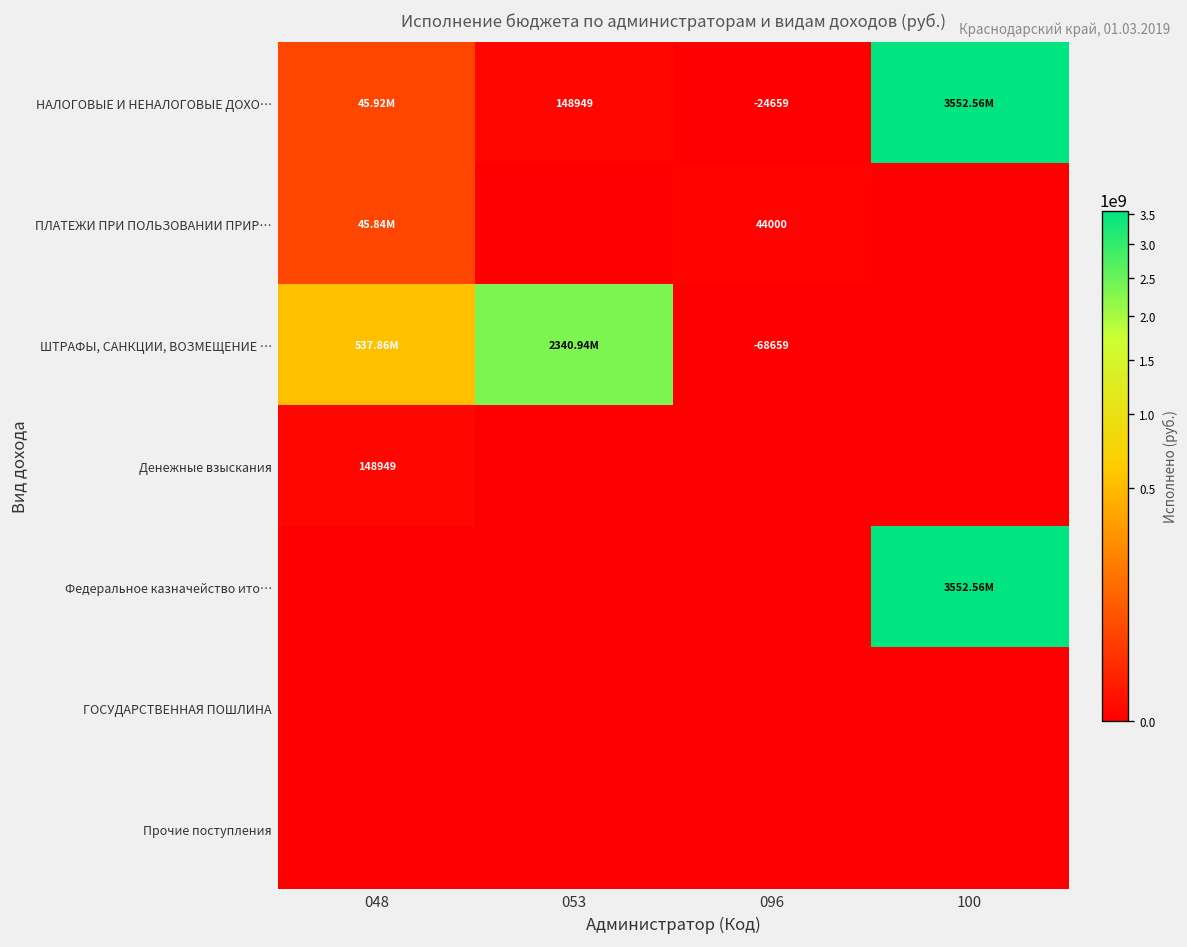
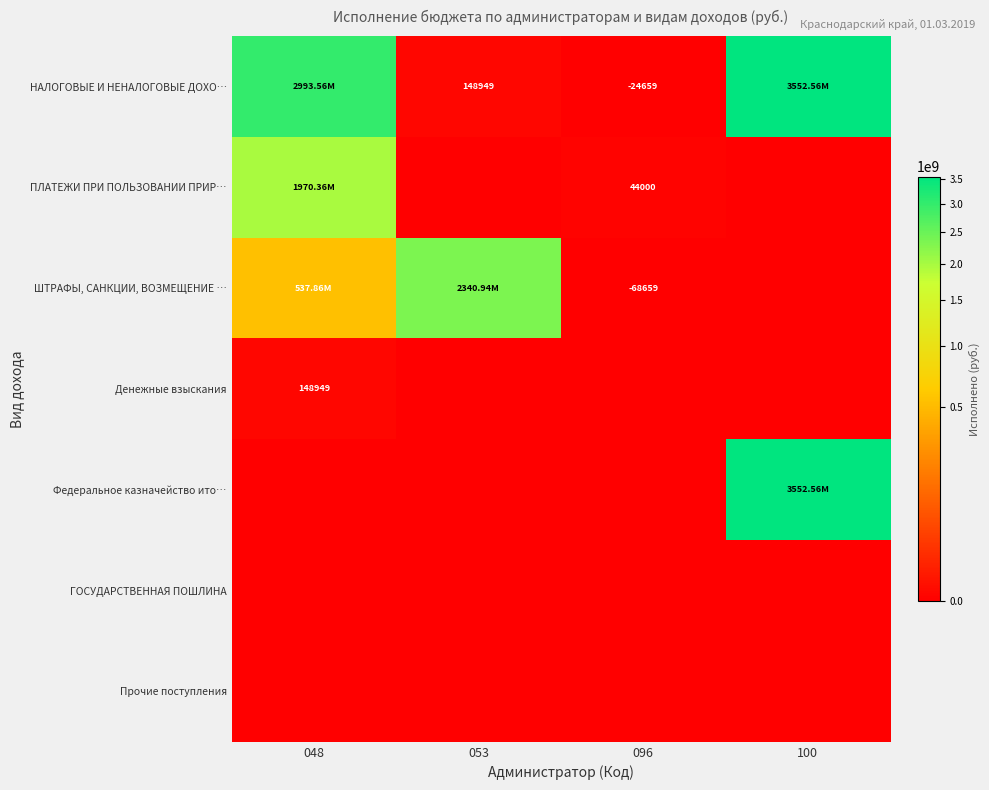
  {
    "НАЛОГОВЫЕ И НЕНАЛОГОВЫЕ ДОХО…": {
-     "048": "45.92M",
+     "048": "2993.56M",
      "053": "148949",
      "096": "-24659",
      "100": "3552.56M"
    },
    "ПЛАТЕЖИ ПРИ ПОЛЬЗОВАНИИ ПРИР…": {
-     "048": "45.84M",
+     "048": "1970.36M",
      "096": "44000"
    },
    "ШТРАФЫ, САНКЦИИ, ВОЗМЕЩЕНИЕ …": {
      "048": "537.86M",
      "053": "2340.94M",
      "096": "-68659"
    },
    "Денежные взыскания": {
      "048": "148949"
    },
    "Федеральное казначейство ито…": {
      "100": "3552.56M"
    }
  }
